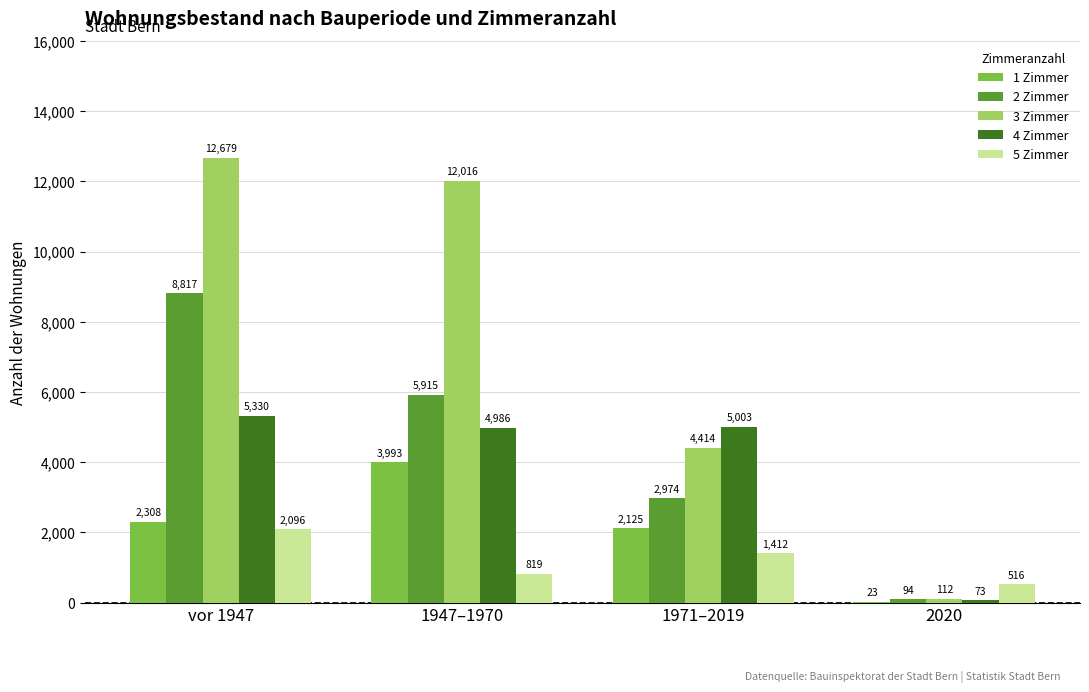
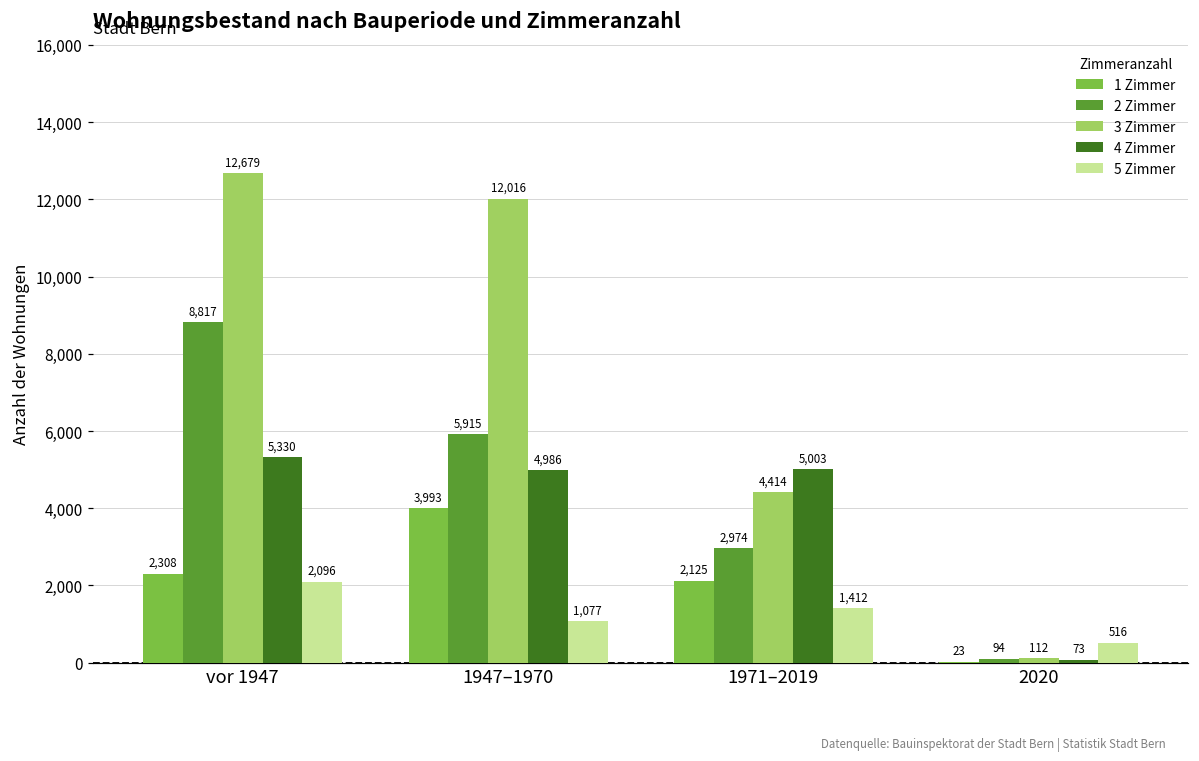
  {
    "5 Zimmer": {
      "vor 1947": "2,096",
-     "1947–1970": "819",
+     "1947–1970": "1,077",
      "1971–2019": "1,412",
      "2020": "516"
    }
  }
